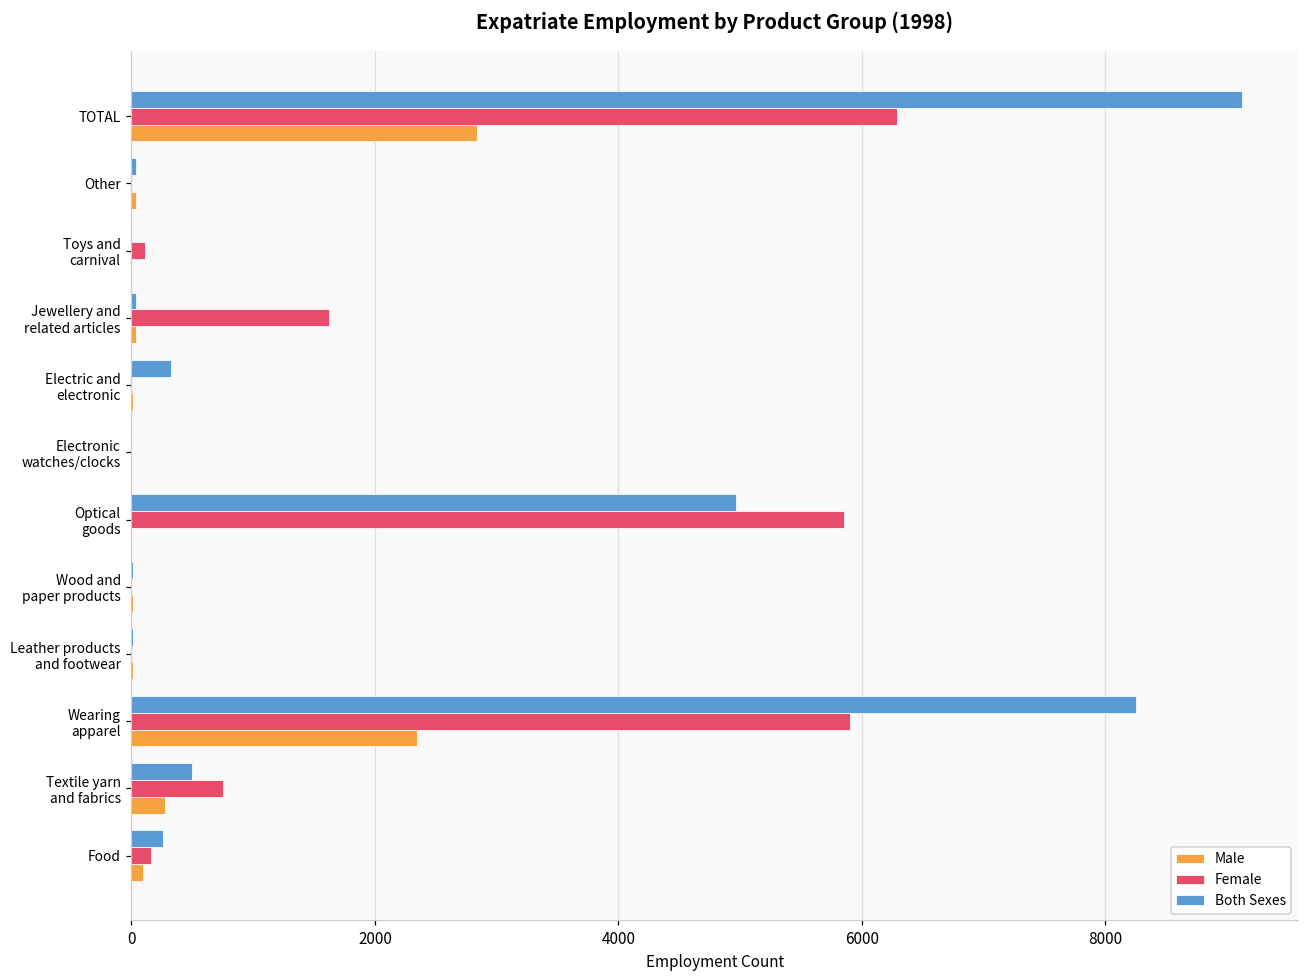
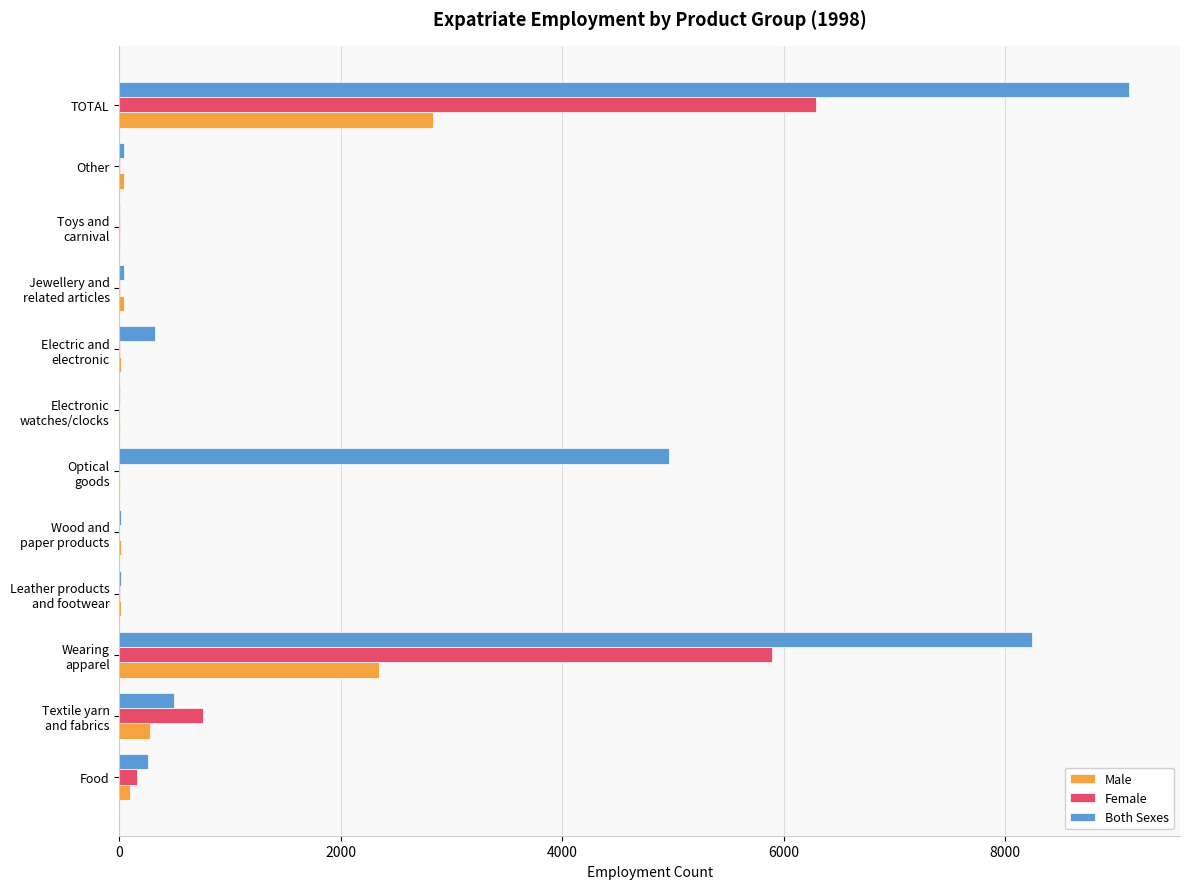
  {
    "Male": {
      "TOTAL": 2840,
      "Other": 40,
      "Jewellery and related articles": 40,
      "Wearing apparel": 2350,
      "Textile yarn and fabrics": 280,
      "Food": 100
    },
    "Female": {
      "TOTAL": 6290,
-     "Toys and carnival": 110,
-     "Jewellery and related articles": 1620,
+     "Toys and carnival": 0,
+     "Jewellery and related articles": 0,
      "Electronic watches/clocks": 0,
-     "Optical goods": 5850,
+     "Optical goods": 0,
      "Wood and paper products": 0,
      "Wearing apparel": 5900,
      "Textile yarn and fabrics": 760,
      "Food": 160
    },
    "Both Sexes": {
      "TOTAL": 9130,
      "Other": 40,
      "Jewellery and related articles": 40,
      "Electric and electronic": 320,
      "Optical goods": 4970,
      "Wearing apparel": 8250,
      "Textile yarn and fabrics": 500,
      "Food": 260
    }
  }
